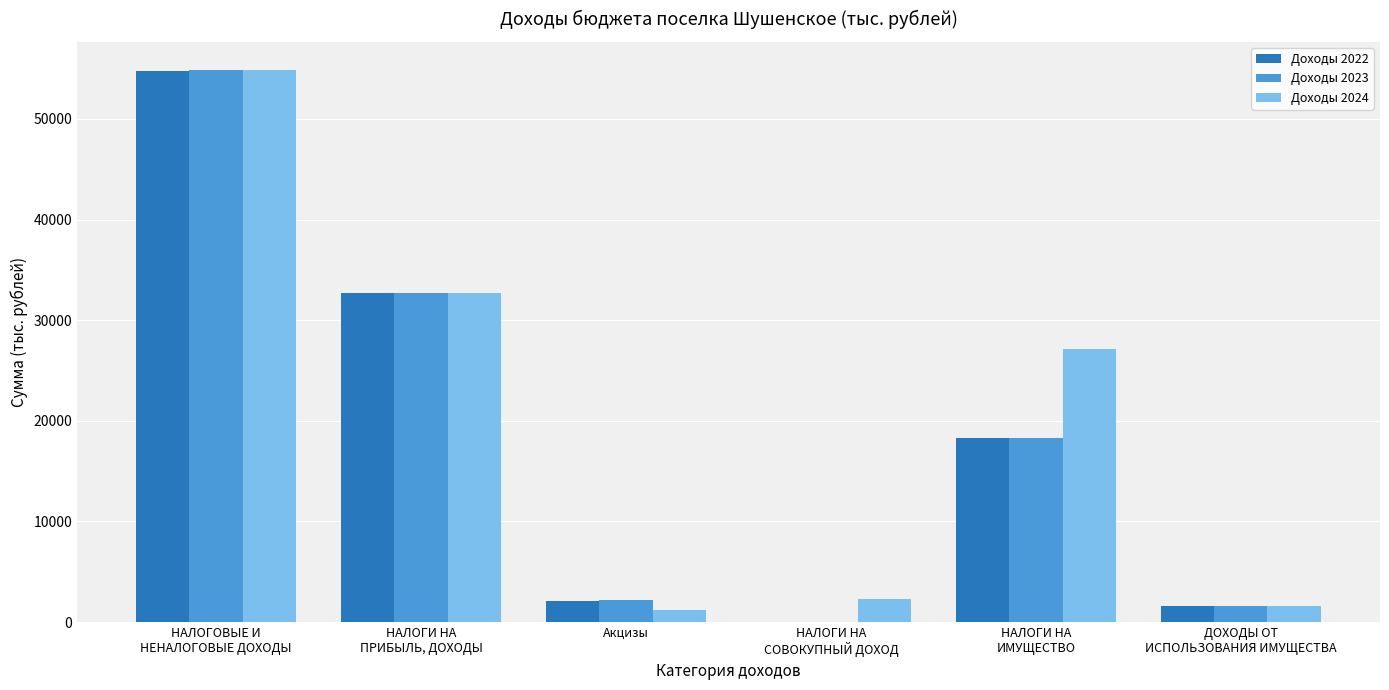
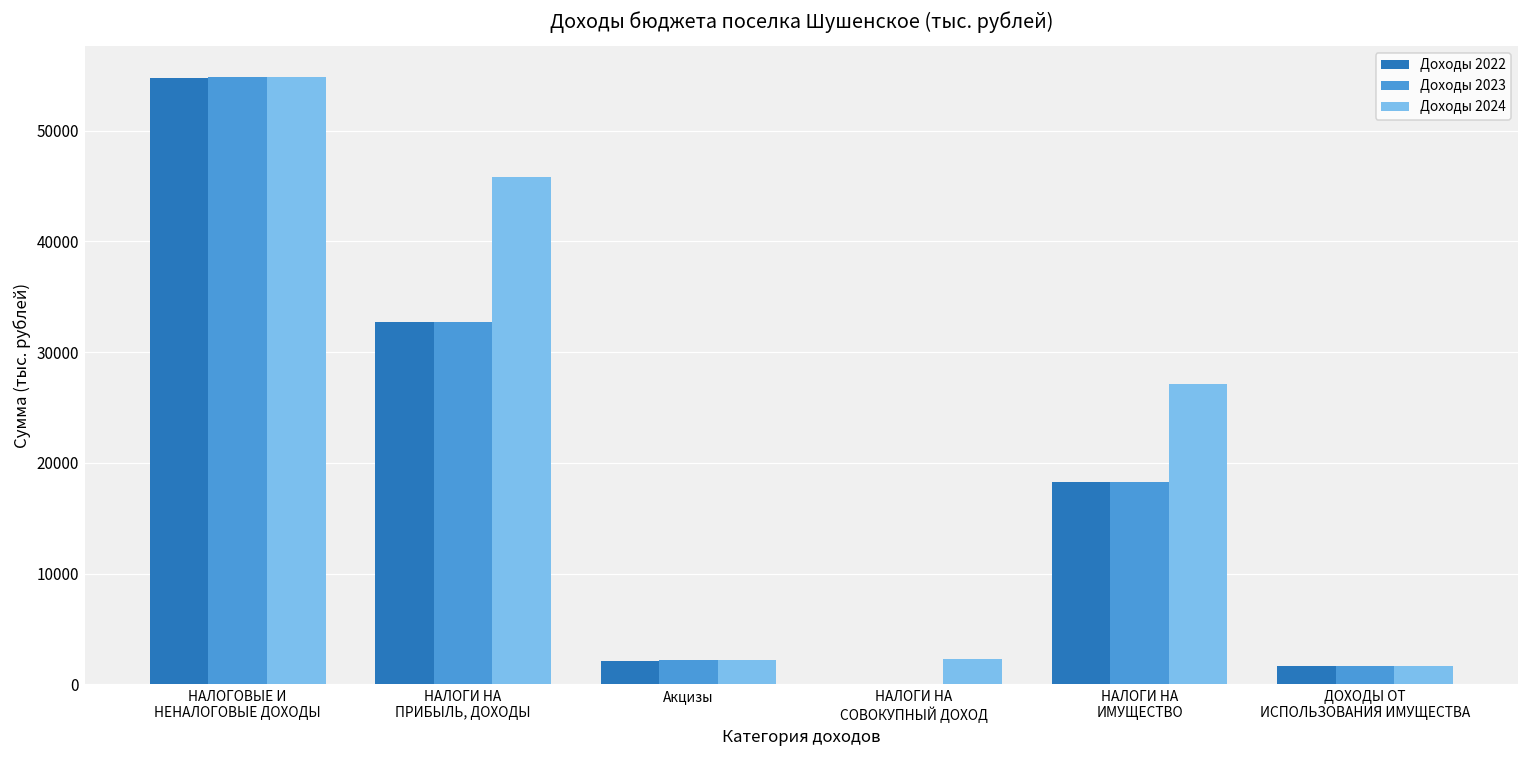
  {
    "Доходы 2024": {
      "НАЛОГОВЫЕ И НЕНАЛОГОВЫЕ ДОХОДЫ": 54900,
-     "НАЛОГИ НА ПРИБЫЛЬ, ДОХОДЫ": 32700,
-     "Акцизы": 1200,
+     "НАЛОГИ НА ПРИБЫЛЬ, ДОХОДЫ": 45800,
+     "Акцизы": 2200,
      "НАЛОГИ НА СОВОКУПНЫЙ ДОХОД": 2300,
      "НАЛОГИ НА ИМУЩЕСТВО": 27100,
      "ДОХОДЫ ОТ ИСПОЛЬЗОВАНИЯ ИМУЩЕСТВА": 1600
    }
  }
